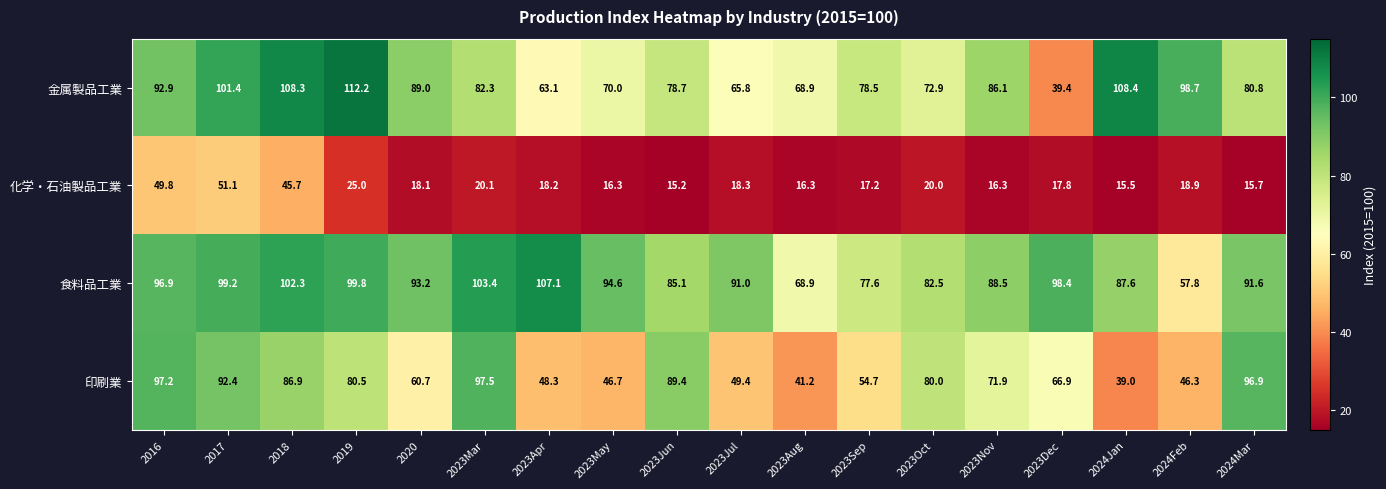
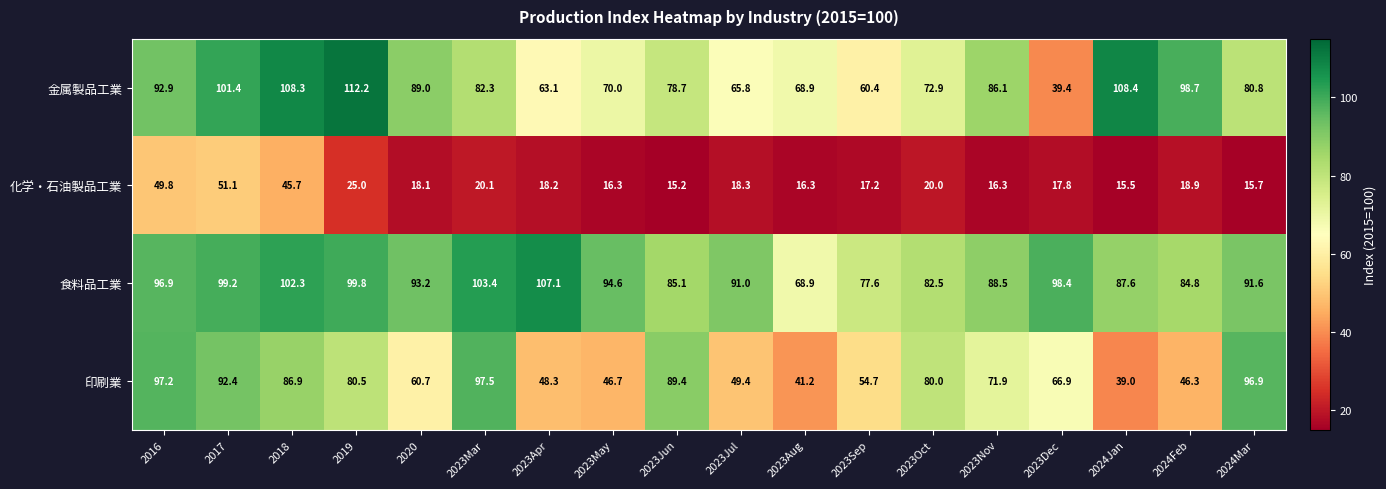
  {
    "金属製品工業": {
      "2016": 92.9,
      "2017": 101.4,
      "2018": 108.3,
      "2019": 112.2,
      "2020": 89.0,
      "2023Mar": 82.3,
      "2023Apr": 63.1,
      "2023May": 70.0,
      "2023Jun": 78.7,
      "2023Jul": 65.8,
      "2023Aug": 68.9,
-     "2023Sep": 78.5,
+     "2023Sep": 60.4,
      "2023Oct": 72.9,
      "2023Nov": 86.1,
      "2023Dec": 39.4,
      "2024Jan": 108.4,
      "2024Feb": 98.7,
      "2024Mar": 80.8
    },
    "化学・石油製品工業": {
      "2016": 49.8,
      "2017": 51.1,
      "2018": 45.7,
      "2019": 25.0,
      "2020": 18.1,
      "2023Mar": 20.1,
      "2023Apr": 18.2,
      "2023May": 16.3,
      "2023Jun": 15.2,
      "2023Jul": 18.3,
      "2023Aug": 16.3,
      "2023Sep": 17.2,
      "2023Oct": 20.0,
      "2023Nov": 16.3,
      "2023Dec": 17.8,
      "2024Jan": 15.5,
      "2024Feb": 18.9,
      "2024Mar": 15.7
    },
    "食料品工業": {
      "2016": 96.9,
      "2017": 99.2,
      "2018": 102.3,
      "2019": 99.8,
      "2020": 93.2,
      "2023Mar": 103.4,
      "2023Apr": 107.1,
      "2023May": 94.6,
      "2023Jun": 85.1,
      "2023Jul": 91.0,
      "2023Aug": 68.9,
      "2023Sep": 77.6,
      "2023Oct": 82.5,
      "2023Nov": 88.5,
      "2023Dec": 98.4,
      "2024Jan": 87.6,
-     "2024Feb": 57.8,
+     "2024Feb": 84.8,
      "2024Mar": 91.6
    },
    "印刷業": {
      "2016": 97.2,
      "2017": 92.4,
      "2018": 86.9,
      "2019": 80.5,
      "2020": 60.7,
      "2023Mar": 97.5,
      "2023Apr": 48.3,
      "2023May": 46.7,
      "2023Jun": 89.4,
      "2023Jul": 49.4,
      "2023Aug": 41.2,
      "2023Sep": 54.7,
      "2023Oct": 80.0,
      "2023Nov": 71.9,
      "2023Dec": 66.9,
      "2024Jan": 39.0,
      "2024Feb": 46.3,
      "2024Mar": 96.9
    }
  }
